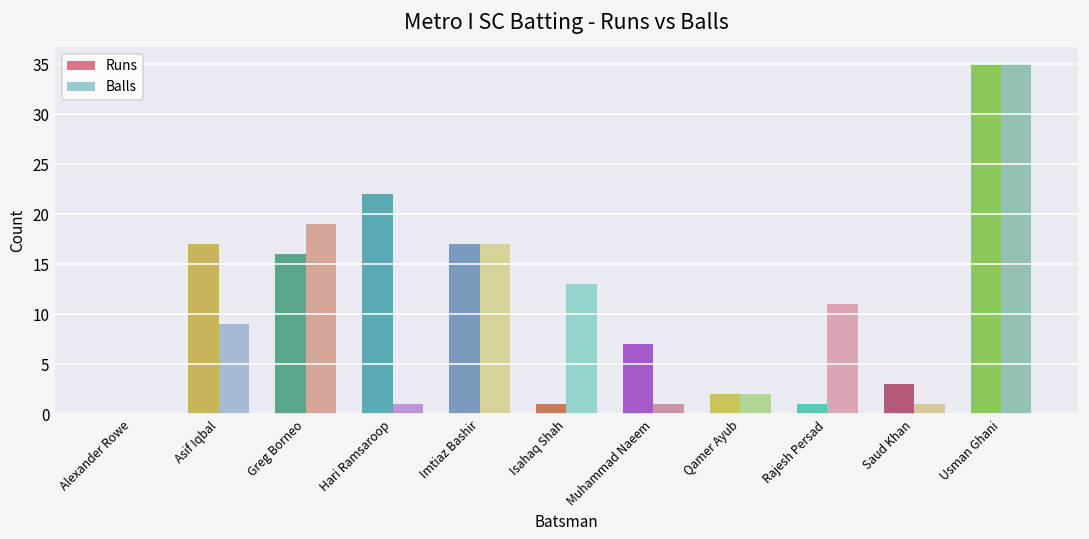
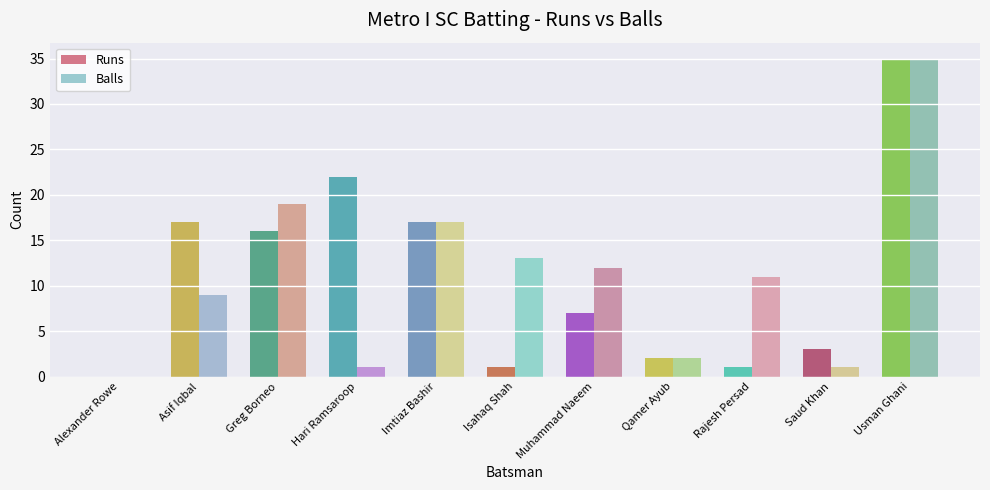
  {
    "Runs": {
      "Alexander Rowe": 0,
      "Asif Iqbal": 17,
      "Greg Borneo": 16,
      "Hari Ramsaroop": 22,
      "Imtiaz Bashir": 17,
      "Isahaq Shah": 1,
      "Muhammad Naeem": 7,
      "Qamer Ayub": 2,
      "Rajesh Persad": 1,
      "Saud Khan": 3,
      "Usman Ghani": 35
    },
    "Balls": {
      "Alexander Rowe": 0,
      "Asif Iqbal": 9,
      "Greg Borneo": 19,
      "Hari Ramsaroop": 1,
      "Imtiaz Bashir": 17,
      "Isahaq Shah": 13,
-     "Muhammad Naeem": 1,
+     "Muhammad Naeem": 12,
      "Qamer Ayub": 2,
      "Rajesh Persad": 11,
      "Saud Khan": 1,
      "Usman Ghani": 35
    }
  }
